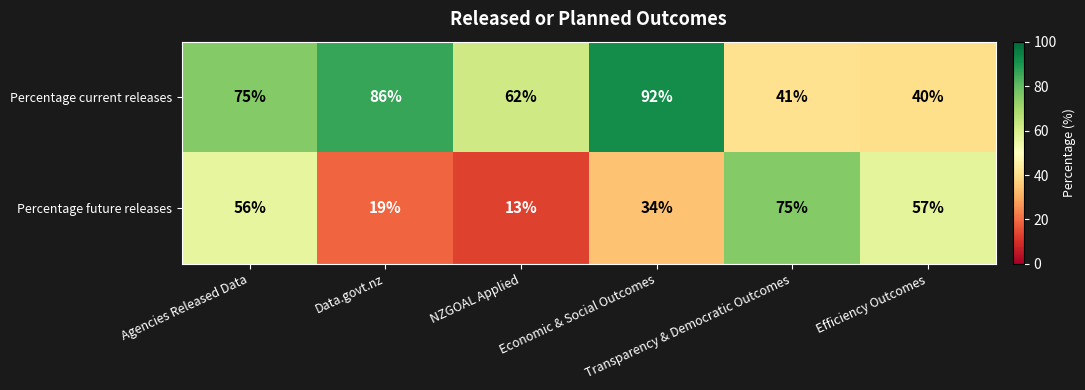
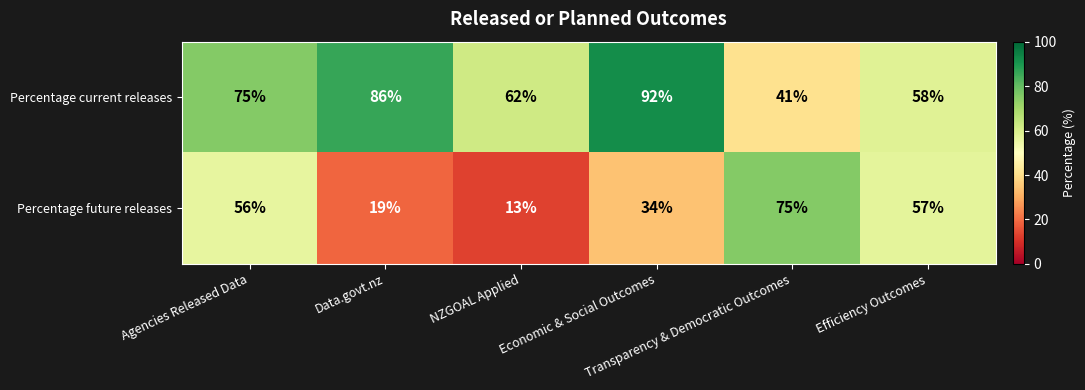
  {
    "Percentage current releases": {
      "Agencies Released Data": "75%",
      "Data.govt.nz": "86%",
      "NZGOAL Applied": "62%",
      "Economic & Social Outcomes": "92%",
      "Transparency & Democratic Outcomes": "41%",
-     "Efficiency Outcomes": "40%"
+     "Efficiency Outcomes": "58%"
    },
    "Percentage future releases": {
      "Agencies Released Data": "56%",
      "Data.govt.nz": "19%",
      "NZGOAL Applied": "13%",
      "Economic & Social Outcomes": "34%",
      "Transparency & Democratic Outcomes": "75%",
      "Efficiency Outcomes": "57%"
    }
  }
